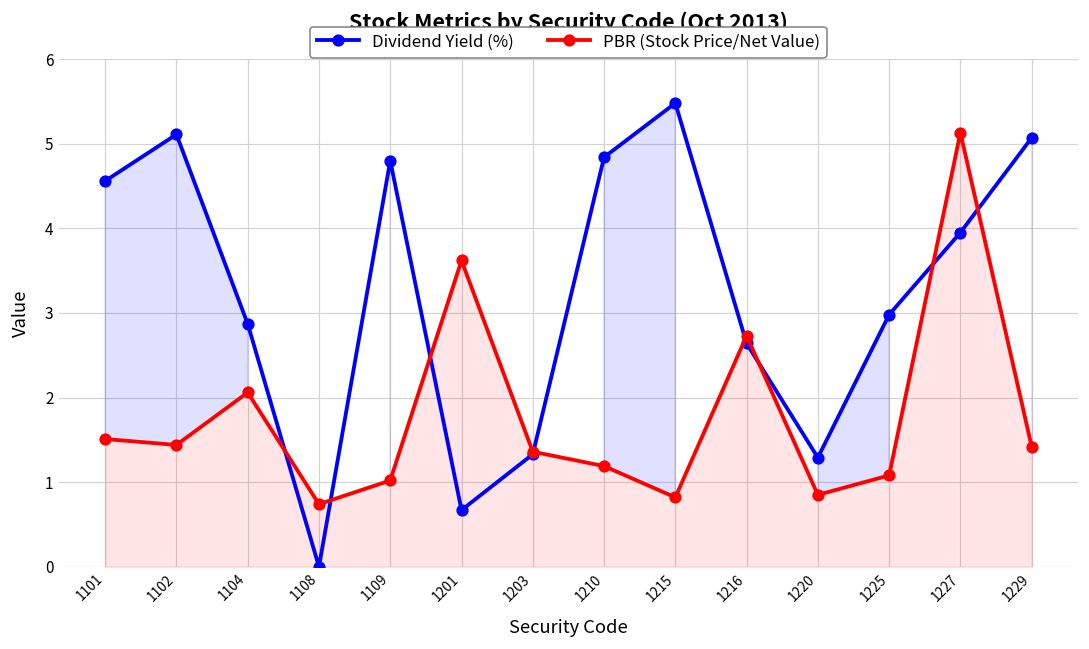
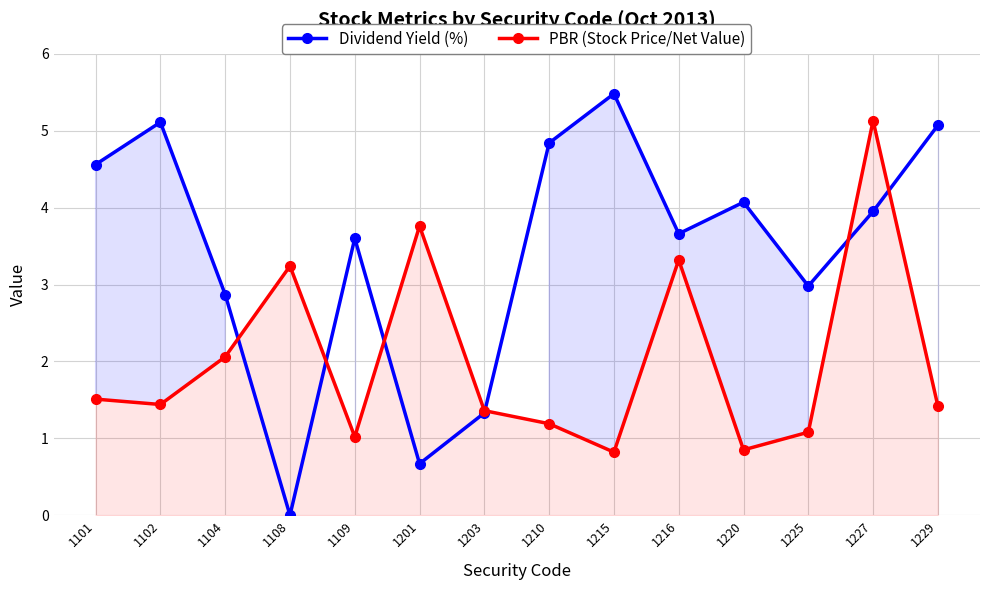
  {
    "Dividend Yield (%)": {
      "1101": 4.6,
      "1102": 5.1,
      "1104": 2.9,
      "1108": 0.0,
-     "1109": 4.8,
+     "1109": 3.6,
      "1201": 0.7,
      "1210": 4.8,
      "1215": 5.5,
-     "1216": 2.6,
-     "1220": 1.3,
+     "1216": 3.7,
+     "1220": 4.1,
      "1225": 3.0,
      "1227": 4.0,
      "1229": 5.1
    },
    "PBR (Stock Price/Net Value)": {
      "1101": 1.5,
      "1102": 1.4,
      "1104": 2.1,
-     "1108": 0.7,
+     "1108": 3.2,
      "1109": 1.0,
-     "1201": 3.6,
+     "1201": 3.8,
      "1210": 1.2,
      "1215": 0.8,
-     "1216": 2.7,
+     "1216": 3.3,
      "1220": 0.9,
      "1225": 1.1,
      "1227": 5.1,
      "1229": 1.4
    }
  }
